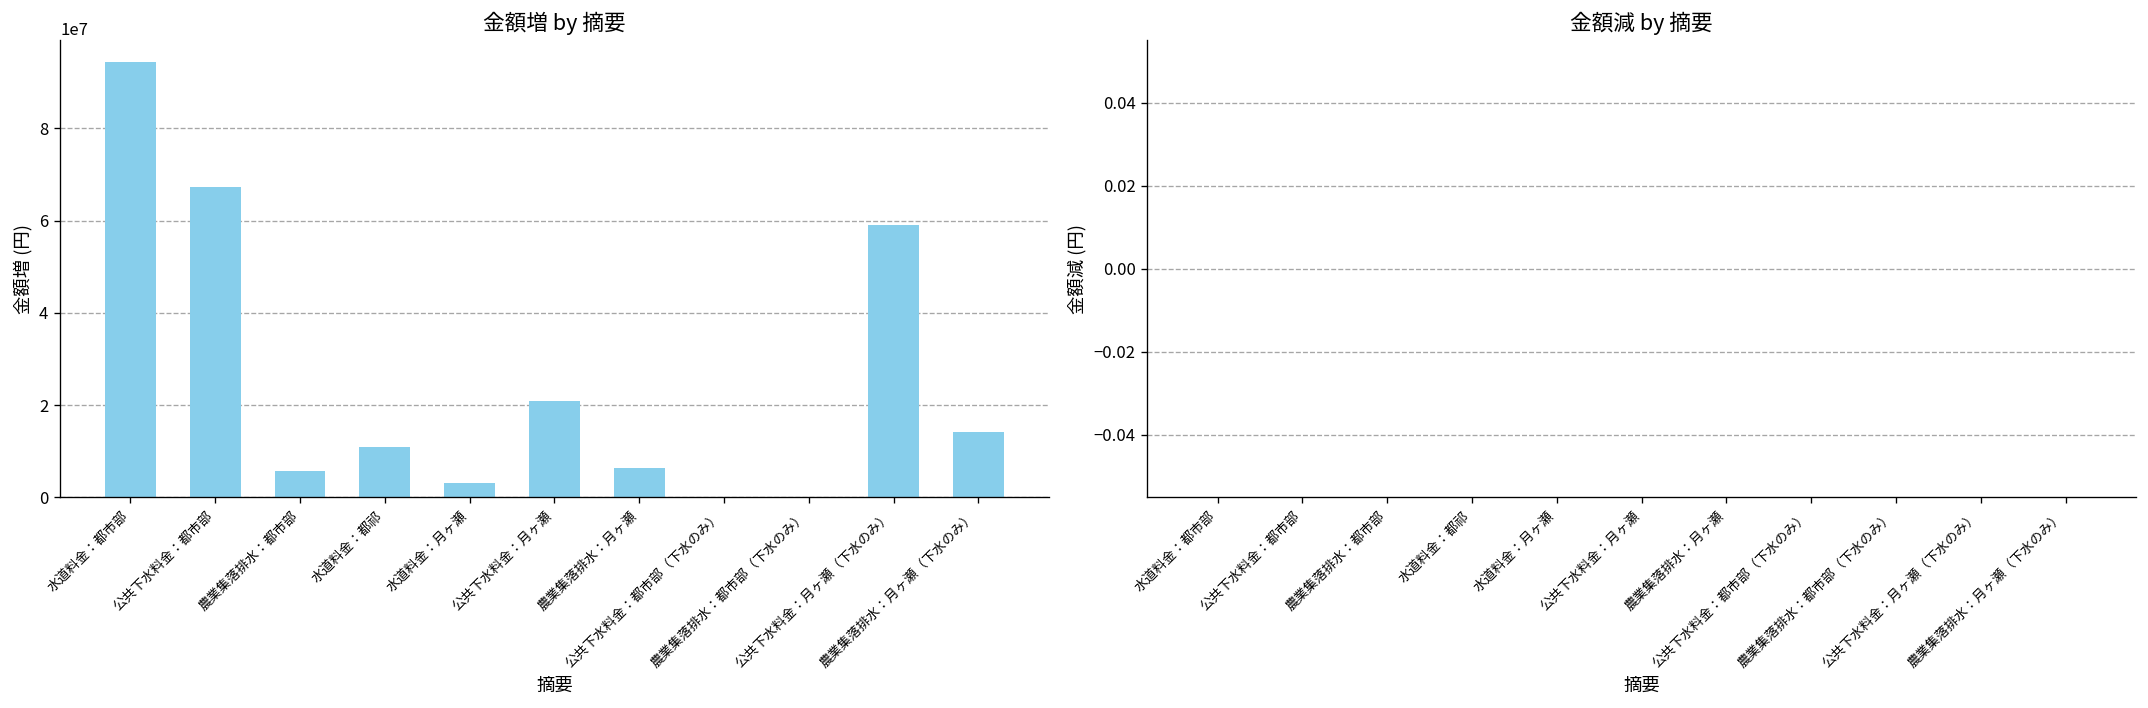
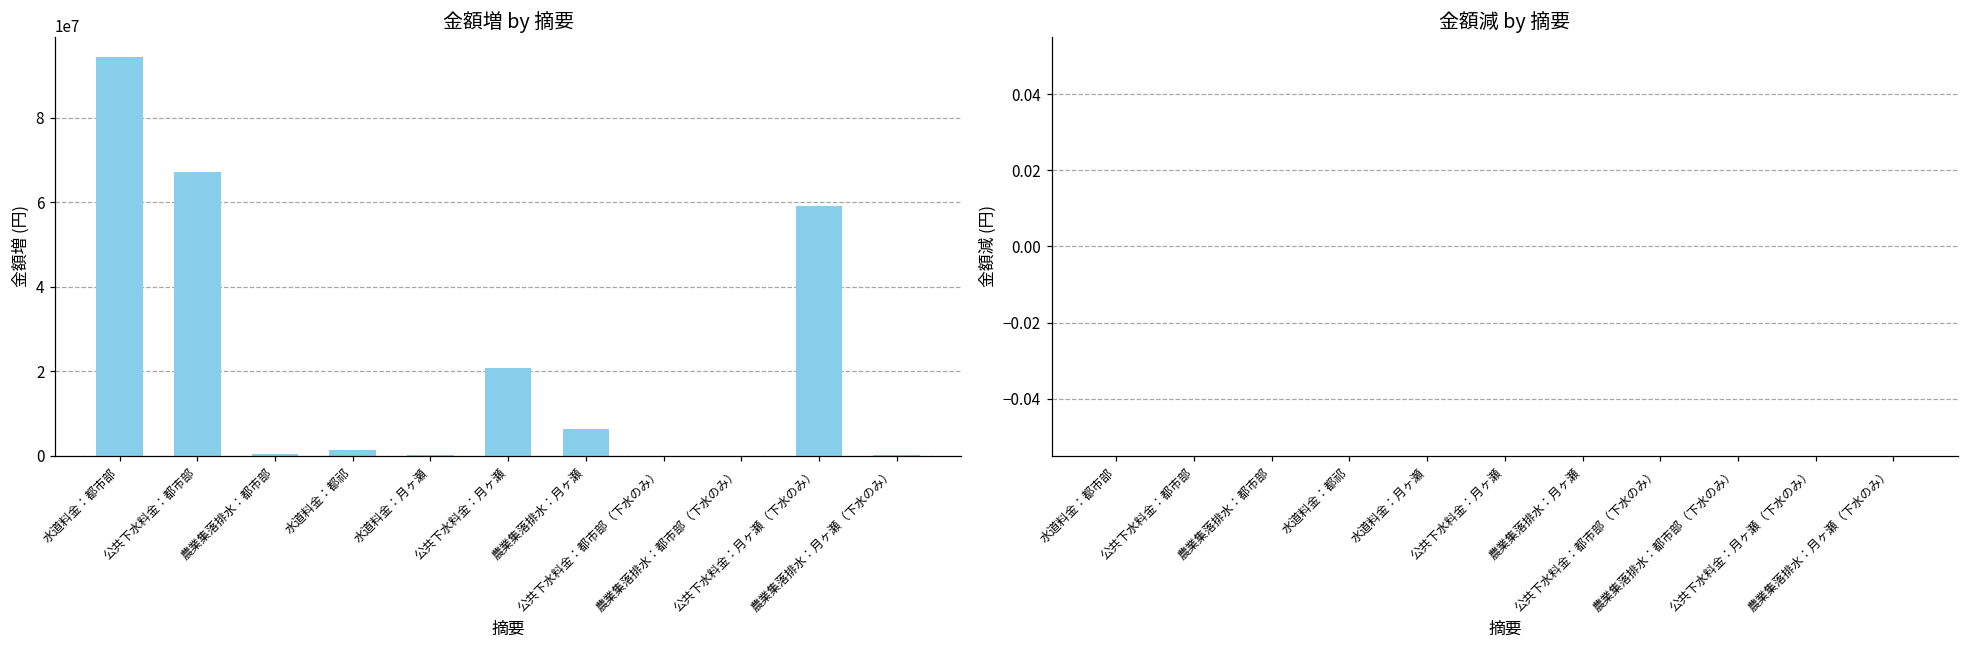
  {
    "金額増 by 摘要": {
      "水道料金：都市部": 94000000,
      "公共下水料金：都市部": 67000000,
-     "農業集落排水：都市部": 6000000,
-     "水道料金：都祁": 11000000,
-     "水道料金：月ヶ瀬": 3000000,
+     "農業集落排水：都市部": 1000000,
+     "水道料金：都祁": 1000000,
+     "水道料金：月ヶ瀬": 0,
      "公共下水料金：月ヶ瀬": 21000000,
      "農業集落排水：月ヶ瀬": 6000000,
      "公共下水料金：都市部（下水のみ）": 0,
      "農業集落排水：都市部（下水のみ）": 0,
      "公共下水料金：月ヶ瀬（下水のみ）": 59000000,
-     "農業集落排水：月ヶ瀬（下水のみ）": 14000000
+     "農業集落排水：月ヶ瀬（下水のみ）": 0
    },
    "金額減 by 摘要": {
      "水道料金：都市部": 0.000,
      "公共下水料金：都市部": 0.000,
      "農業集落排水：都市部": 0.000,
      "水道料金：都祁": 0.000,
      "水道料金：月ヶ瀬": 0.000,
      "公共下水料金：月ヶ瀬": 0.000,
      "農業集落排水：月ヶ瀬": 0.000,
      "公共下水料金：都市部（下水のみ）": 0.000,
      "農業集落排水：都市部（下水のみ）": 0.000,
      "公共下水料金：月ヶ瀬（下水のみ）": 0.000,
      "農業集落排水：月ヶ瀬（下水のみ）": 0.000
    }
  }
